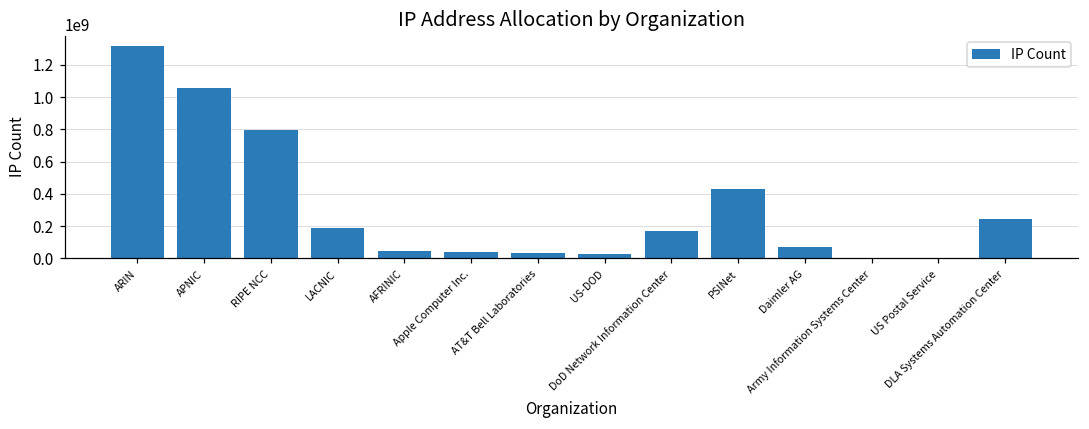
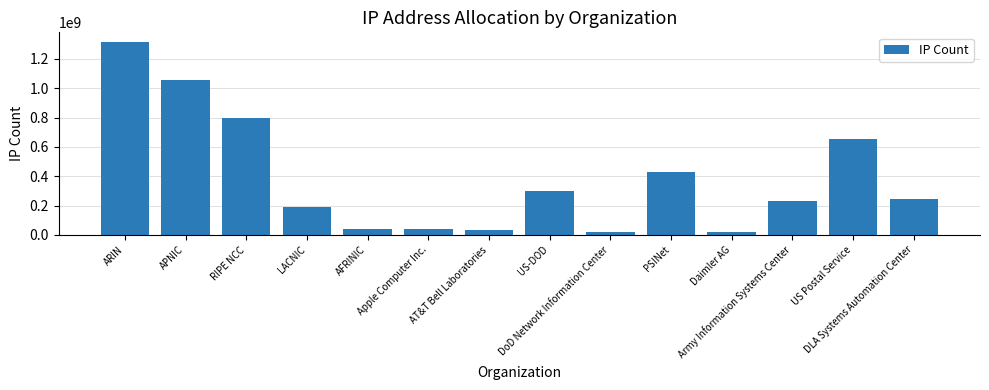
  {
    "ARIN": 1320000000,
    "APNIC": 1050000000,
    "RIPE NCC": 800000000,
    "LACNIC": 190000000,
    "AFRINIC": 40000000,
    "Apple Computer Inc.": 40000000,
    "AT&T Bell Laboratories": 30000000,
-   "US-DOD": 30000000,
-   "DoD Network Information Center": 170000000,
+   "US-DOD": 300000000,
+   "DoD Network Information Center": 20000000,
    "PSINet": 430000000,
-   "Daimler AG": 70000000,
-   "Army Information Systems Center": 0,
-   "US Postal Service": 0,
+   "Daimler AG": 20000000,
+   "Army Information Systems Center": 230000000,
+   "US Postal Service": 650000000,
    "DLA Systems Automation Center": 240000000
  }
